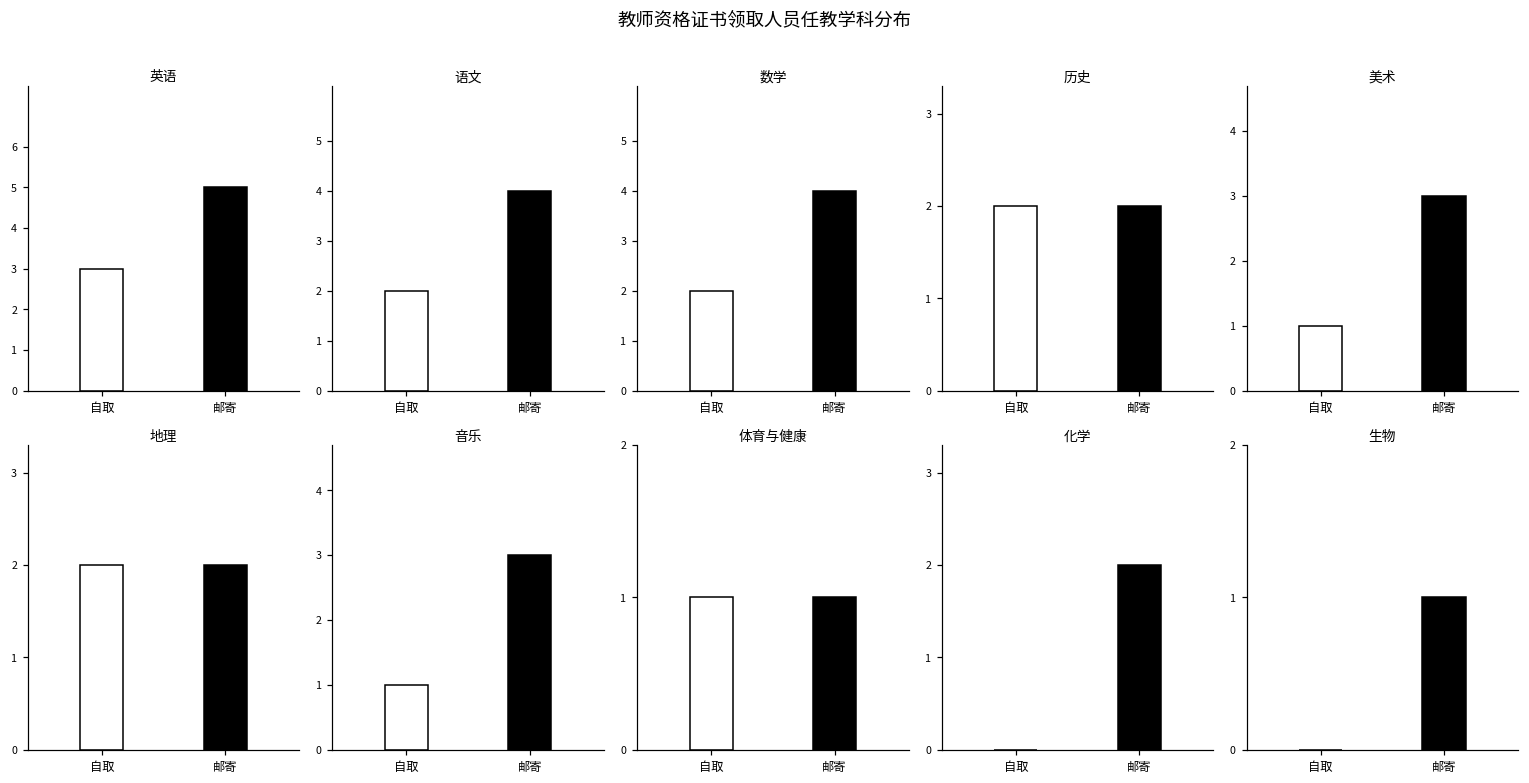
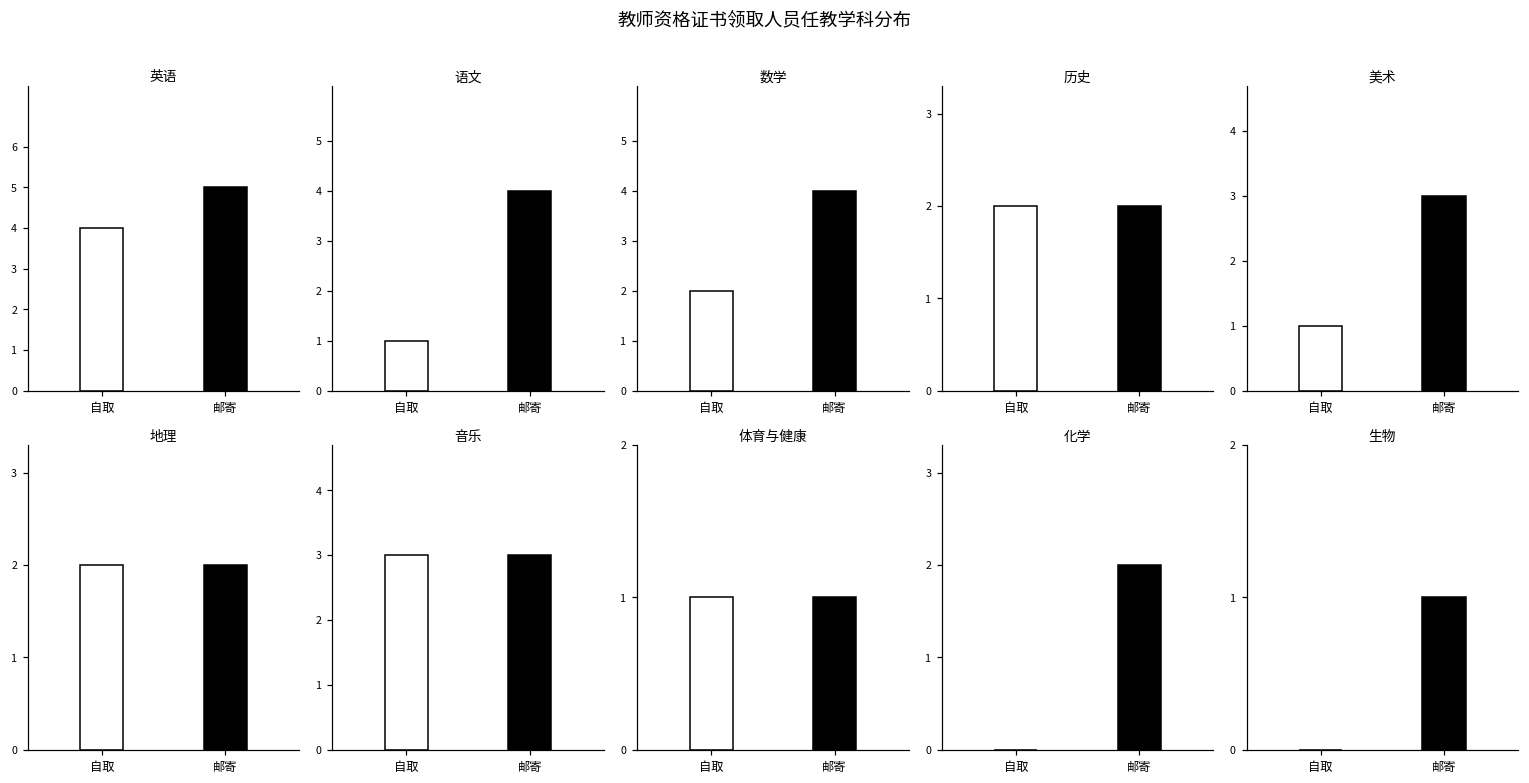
  {
    "英语": {
-     "自取": 3,
+     "自取": 4,
      "邮寄": 5
    },
    "语文": {
-     "自取": 2,
+     "自取": 1,
      "邮寄": 4
    },
    "数学": {
      "自取": 2.0,
      "邮寄": 4.0
    },
    "历史": {
      "自取": 2.0,
      "邮寄": 2.0
    },
    "美术": {
      "自取": 1.0,
      "邮寄": 3.0
    },
    "地理": {
      "自取": 2.0,
      "邮寄": 2.0
    },
    "音乐": {
-     "自取": 1,
+     "自取": 3,
      "邮寄": 3
    },
    "体育与健康": {
      "自取": 1.00,
      "邮寄": 1.00
    },
    "化学": {
      "自取": 0.0,
      "邮寄": 2.0
    },
    "生物": {
      "自取": 0.00,
      "邮寄": 1.00
    }
  }
